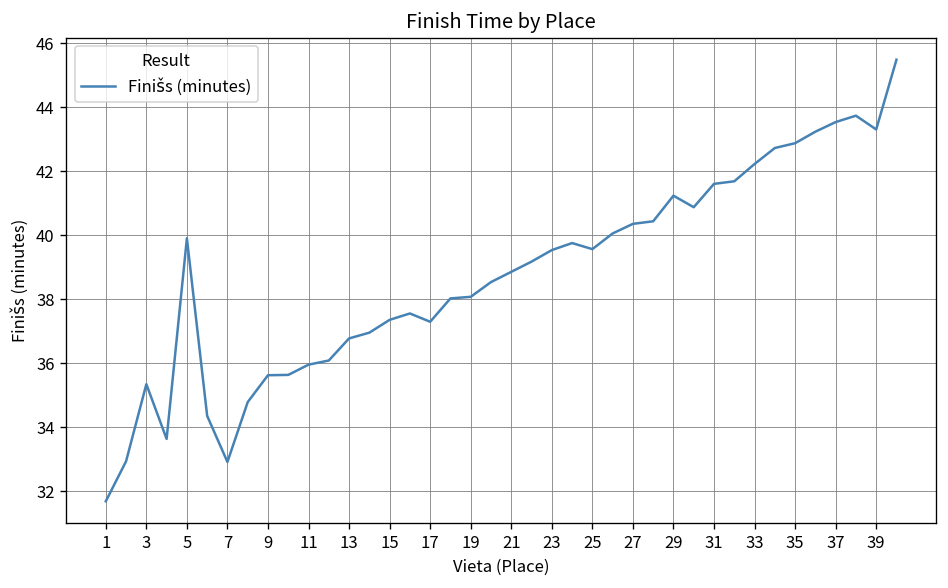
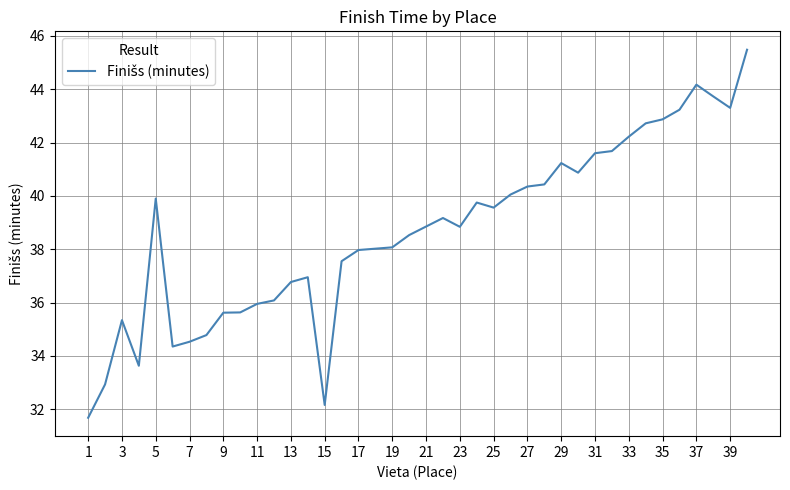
  {
    "1": 31.7,
    "3": 35.3,
    "5": 39.9,
-   "7": 32.9,
+   "7": 34.5,
    "9": 35.6,
    "11": 36.0,
    "13": 36.8,
-   "15": 37.4,
-   "17": 37.3,
+   "15": 32.2,
+   "17": 38.0,
    "19": 38.1,
    "21": 38.9,
-   "23": 39.5,
+   "23": 38.8,
    "25": 39.6,
    "27": 40.4,
    "29": 41.2,
    "31": 41.6,
    "33": 42.2,
    "35": 42.9,
-   "37": 43.5,
+   "37": 44.2,
    "39": 43.3
  }
